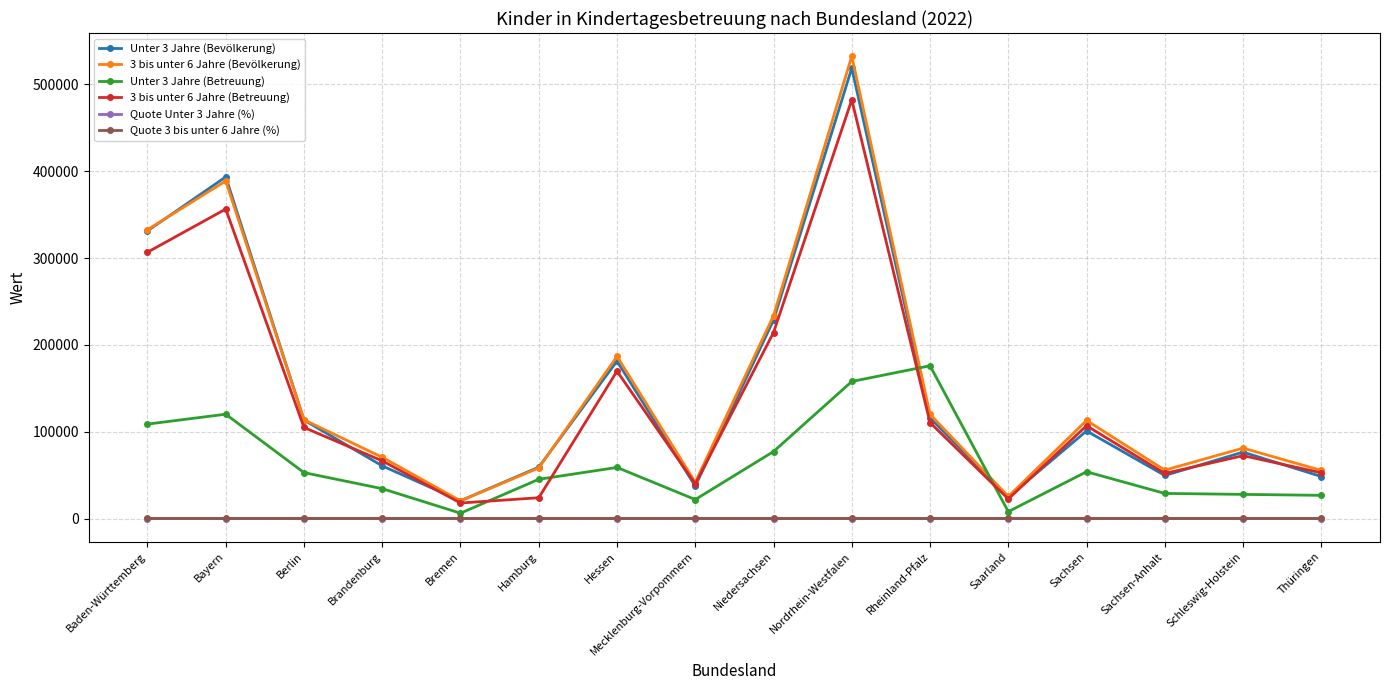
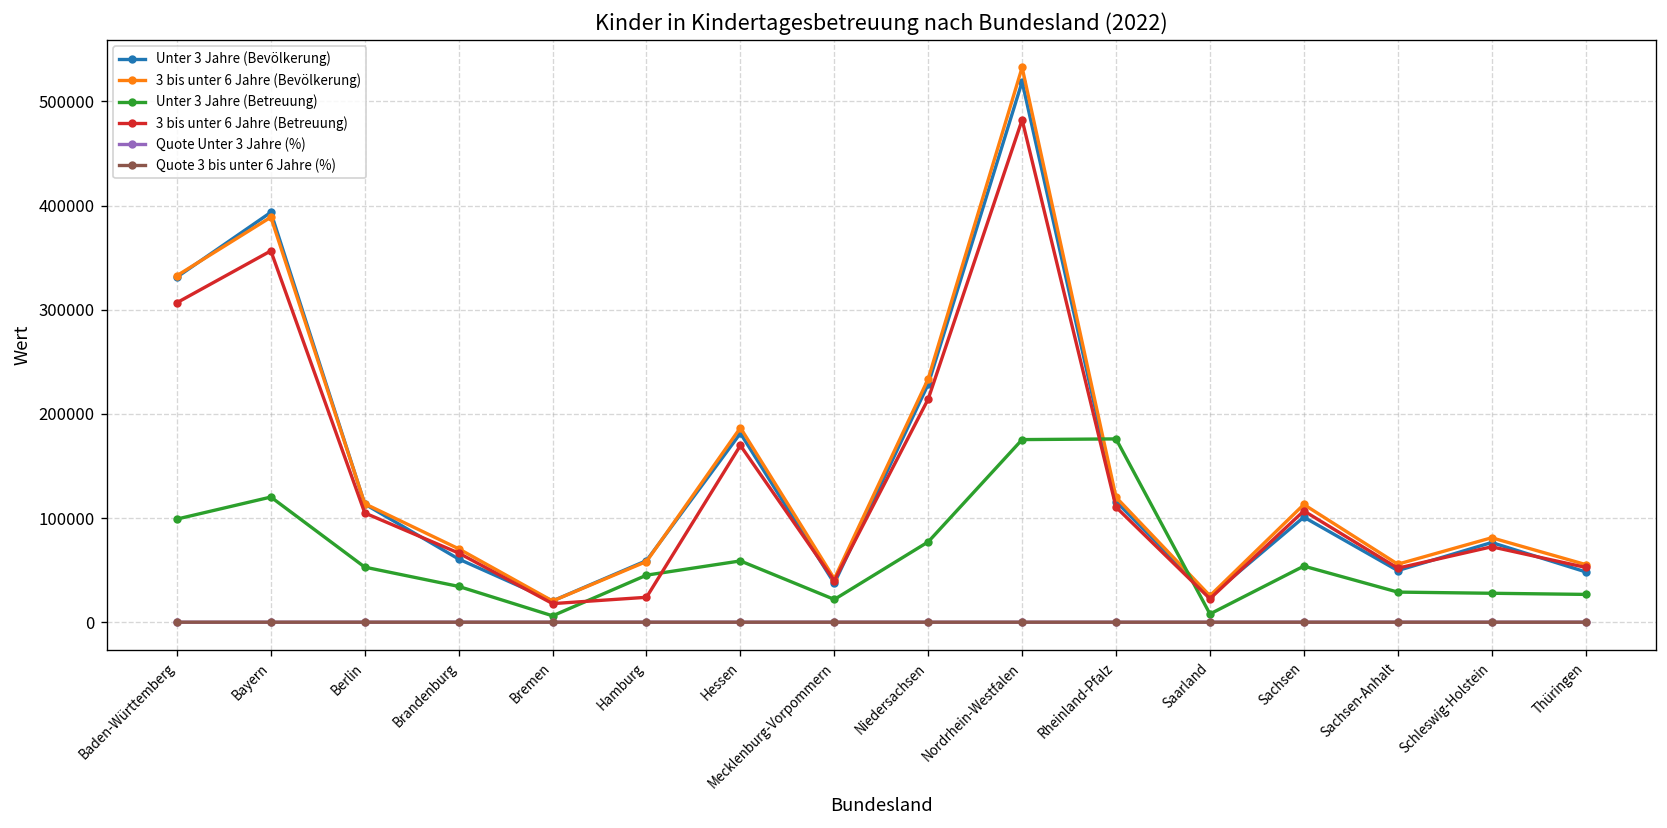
  {
    "Unter 3 Jahre (Bevölkerung)": {
      "Bayern": 390000,
      "Brandenburg": 60000,
      "Hessen": 180000,
      "Niedersachsen": 230000,
      "Nordrhein-Westfalen": 520000,
      "Rheinland-Pfalz": 120000,
      "Sachsen": 100000,
      "Schleswig-Holstein": 80000,
      "Thüringen": 50000
    },
    "3 bis unter 6 Jahre (Bevölkerung)": {
      "Bayern": 390000,
      "Brandenburg": 70000,
      "Hessen": 190000,
      "Niedersachsen": 230000,
      "Nordrhein-Westfalen": 530000,
      "Rheinland-Pfalz": 120000,
      "Sachsen": 110000,
      "Sachsen-Anhalt": 60000,
      "Schleswig-Holstein": 80000
    },
    "Unter 3 Jahre (Betreuung)": {
-     "Baden-Württemberg": 110000,
+     "Baden-Württemberg": 100000,
      "Bayern": 120000,
      "Berlin": 50000,
      "Brandenburg": 30000,
      "Bremen": 10000,
      "Hamburg": 50000,
      "Hessen": 60000,
      "Mecklenburg-Vorpommern": 20000,
      "Niedersachsen": 80000,
-     "Nordrhein-Westfalen": 160000,
+     "Nordrhein-Westfalen": 180000,
      "Rheinland-Pfalz": 180000,
      "Saarland": 10000,
      "Sachsen": 50000,
      "Sachsen-Anhalt": 30000,
      "Schleswig-Holstein": 30000,
      "Thüringen": 30000
    },
    "3 bis unter 6 Jahre (Betreuung)": {
      "Baden-Württemberg": 310000,
      "Bayern": 360000,
      "Berlin": 100000,
      "Brandenburg": 70000,
      "Hamburg": 20000,
      "Hessen": 170000,
      "Niedersachsen": 210000,
      "Nordrhein-Westfalen": 480000,
      "Rheinland-Pfalz": 110000,
      "Sachsen": 110000,
      "Schleswig-Holstein": 70000
    },
    "Quote 3 bis unter 6 Jahre (%)": {
      "Baden-Württemberg": 0,
      "Bayern": 0,
      "Berlin": 0,
      "Brandenburg": 0,
      "Bremen": 0,
      "Hamburg": 0,
      "Hessen": 0,
      "Mecklenburg-Vorpommern": 0,
      "Niedersachsen": 0,
      "Nordrhein-Westfalen": 0,
      "Rheinland-Pfalz": 0,
      "Saarland": 0,
      "Sachsen": 0,
      "Sachsen-Anhalt": 0,
      "Schleswig-Holstein": 0,
      "Thüringen": 0
    }
  }
